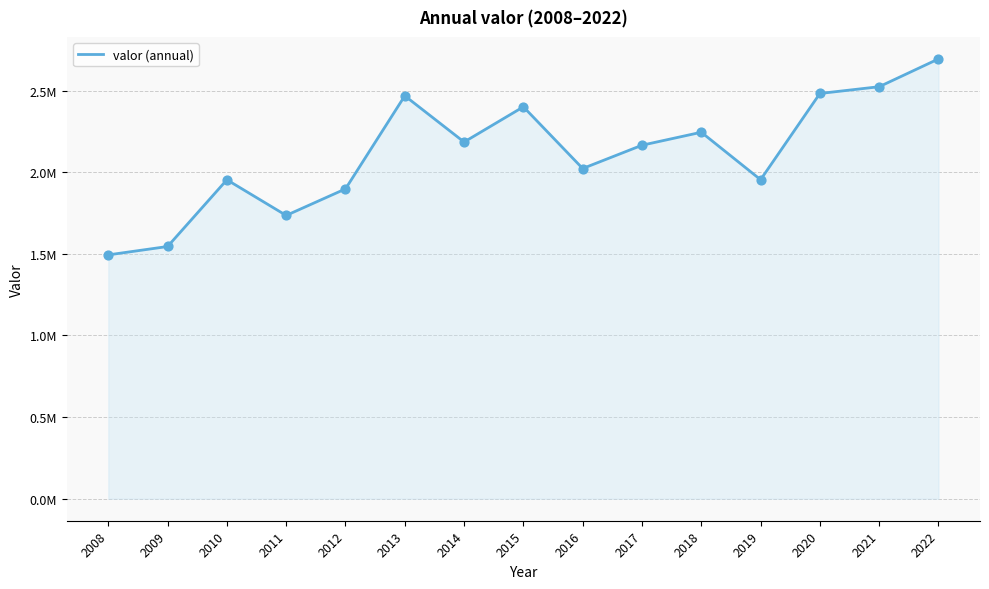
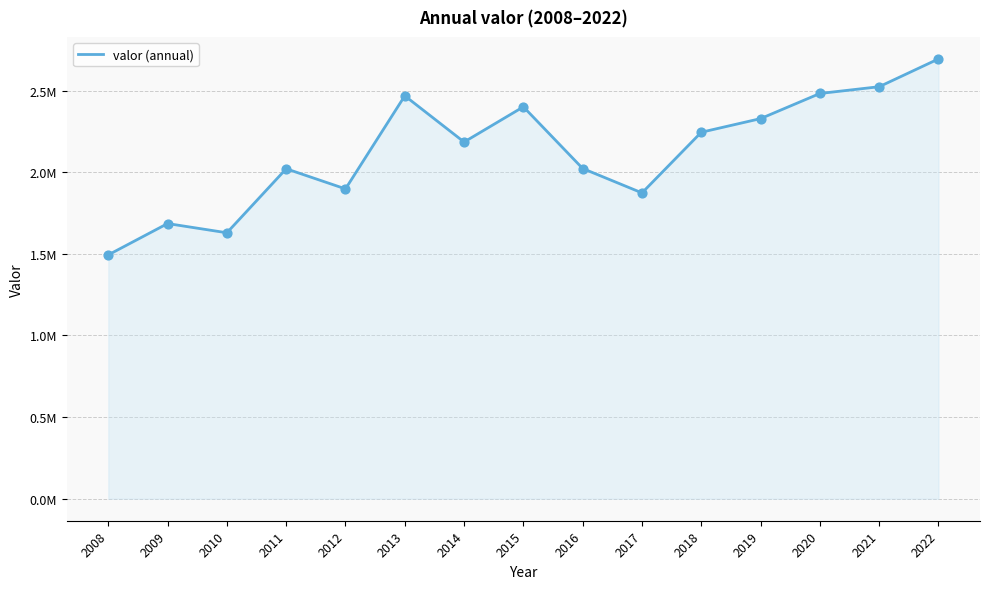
  {
    "2008": 1490000,
-   "2009": 1550000,
-   "2010": 1950000,
-   "2011": 1740000,
+   "2009": 1690000,
+   "2010": 1630000,
+   "2011": 2020000,
    "2012": 1900000,
    "2013": 2470000,
    "2014": 2190000,
    "2015": 2400000,
    "2016": 2020000,
-   "2017": 2170000,
+   "2017": 1870000,
    "2018": 2240000,
-   "2019": 1950000,
+   "2019": 2330000,
    "2020": 2480000,
    "2021": 2520000,
    "2022": 2690000
  }
